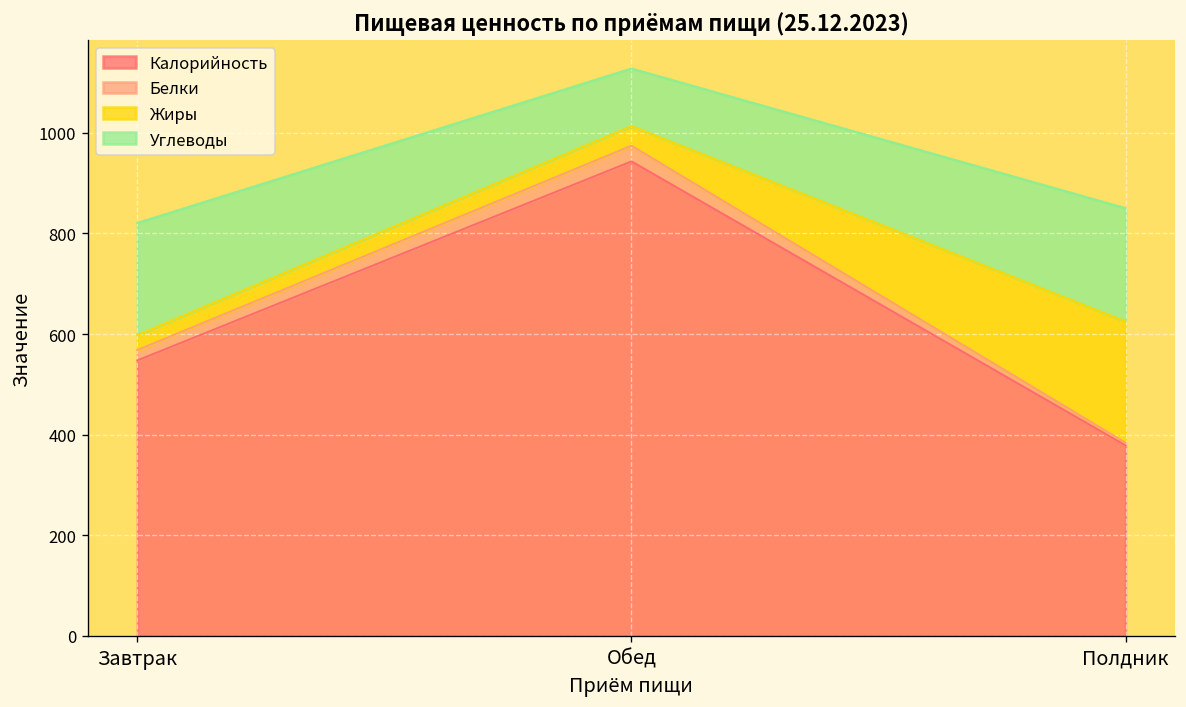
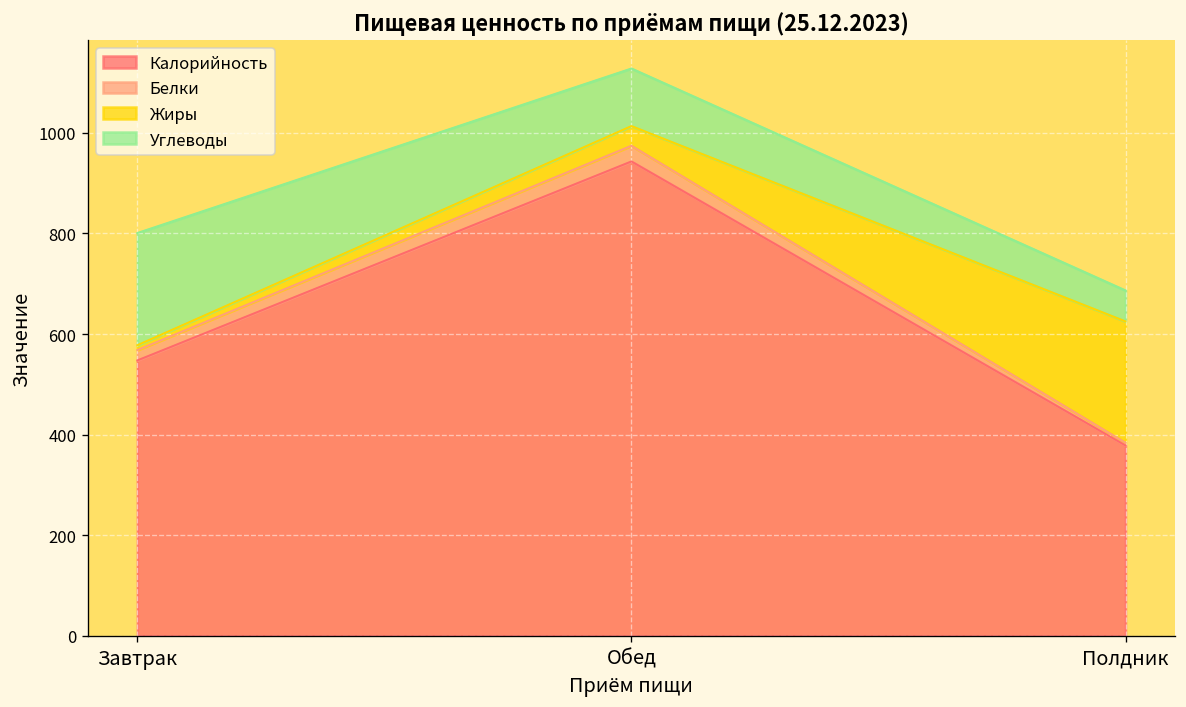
  {
    "Жиры": {
-     "Завтрак": 30,
+     "Завтрак": 10,
      "Обед": 40,
      "Полдник": 240
    },
    "Углеводы": {
      "Завтрак": 220,
      "Обед": 110,
-     "Полдник": 230
+     "Полдник": 60
    }
  }
